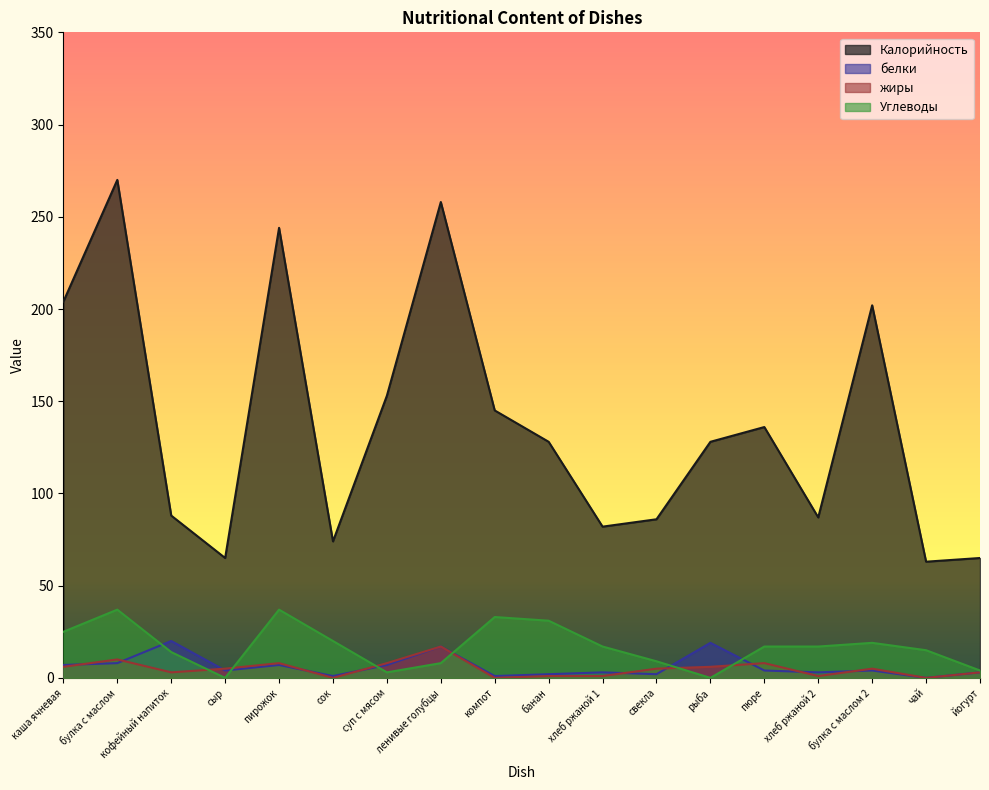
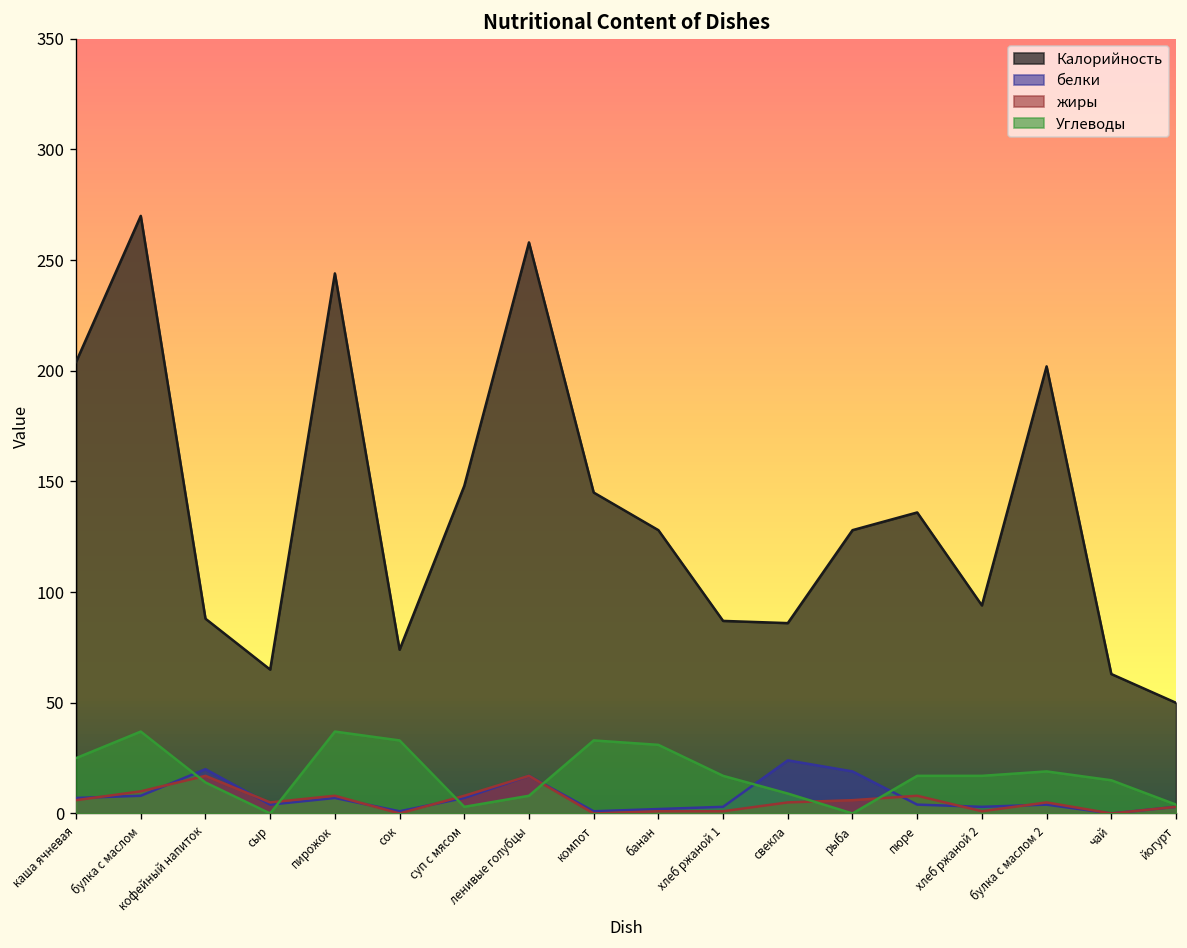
  {
    "Калорийность": {
      "каша ячневая": 204,
      "булка с маслом": 270,
      "кофейный напиток": 88,
      "сыр": 65,
      "пирожок": 244,
      "сок": 74,
-     "суп с мясом": 153,
+     "суп с мясом": 148,
      "ленивые голубцы": 258,
      "компот": 145,
      "банан": 128,
-     "хлеб ржаной 1": 82,
+     "хлеб ржаной 1": 87,
      "свекла": 86,
      "рыба": 128,
      "пюре": 136,
-     "хлеб ржаной 2": 87,
+     "хлеб ржаной 2": 94,
      "булка с маслом 2": 202,
      "чай": 63,
-     "йогурт": 65
+     "йогурт": 50
    },
    "белки": {
      "булка с маслом": 8,
      "кофейный напиток": 20,
      "хлеб ржаной 1": 3,
-     "свекла": 2,
+     "свекла": 24,
      "рыба": 19,
      "пюре": 4,
      "хлеб ржаной 2": 3
    },
    "жиры": {
      "булка с маслом": 10,
-     "кофейный напиток": 3,
+     "кофейный напиток": 17,
      "хлеб ржаной 1": 1,
      "свекла": 5,
      "рыба": 6,
      "пюре": 8,
      "хлеб ржаной 2": 1
    },
    "Углеводы": {
      "каша ячневая": 25,
      "булка с маслом": 37,
      "кофейный напиток": 14,
      "сыр": 0,
      "пирожок": 37,
-     "сок": 20,
+     "сок": 33,
      "суп с мясом": 3,
      "ленивые голубцы": 8,
      "компот": 33,
      "банан": 31,
      "хлеб ржаной 1": 17,
      "свекла": 9,
      "рыба": 0,
      "пюре": 17,
      "хлеб ржаной 2": 17,
      "булка с маслом 2": 19,
      "чай": 15
    }
  }
